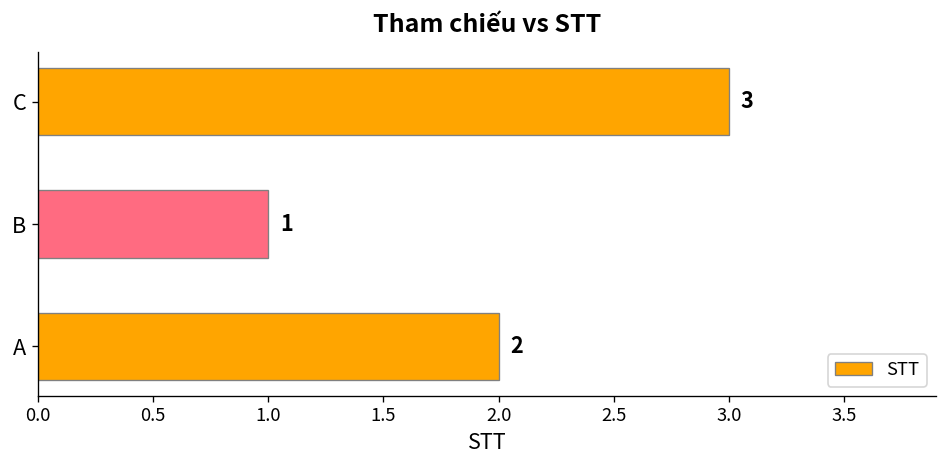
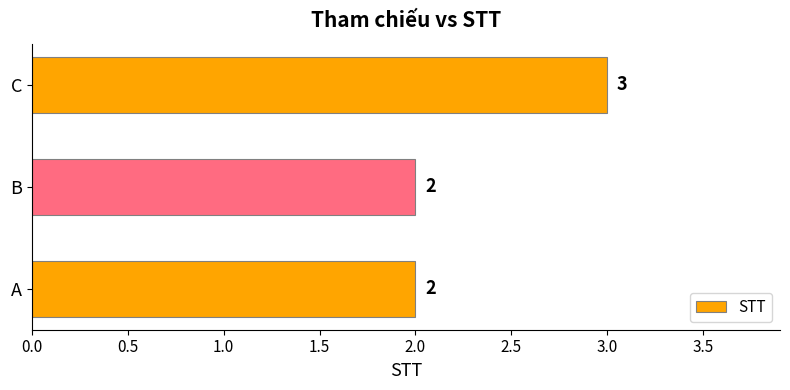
  {
    "C": 3,
-   "B": 1,
+   "B": 2,
    "A": 2
  }
